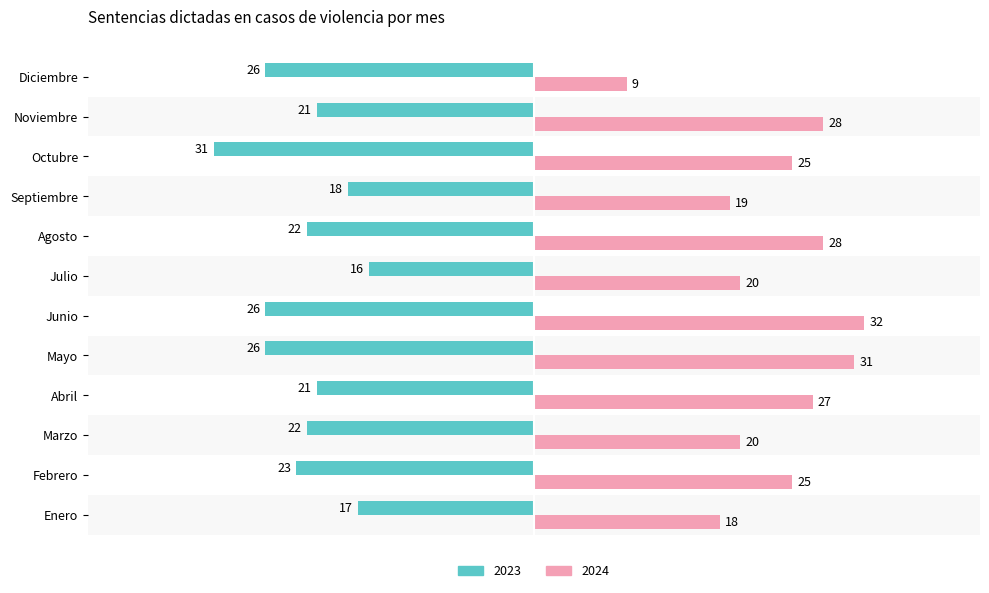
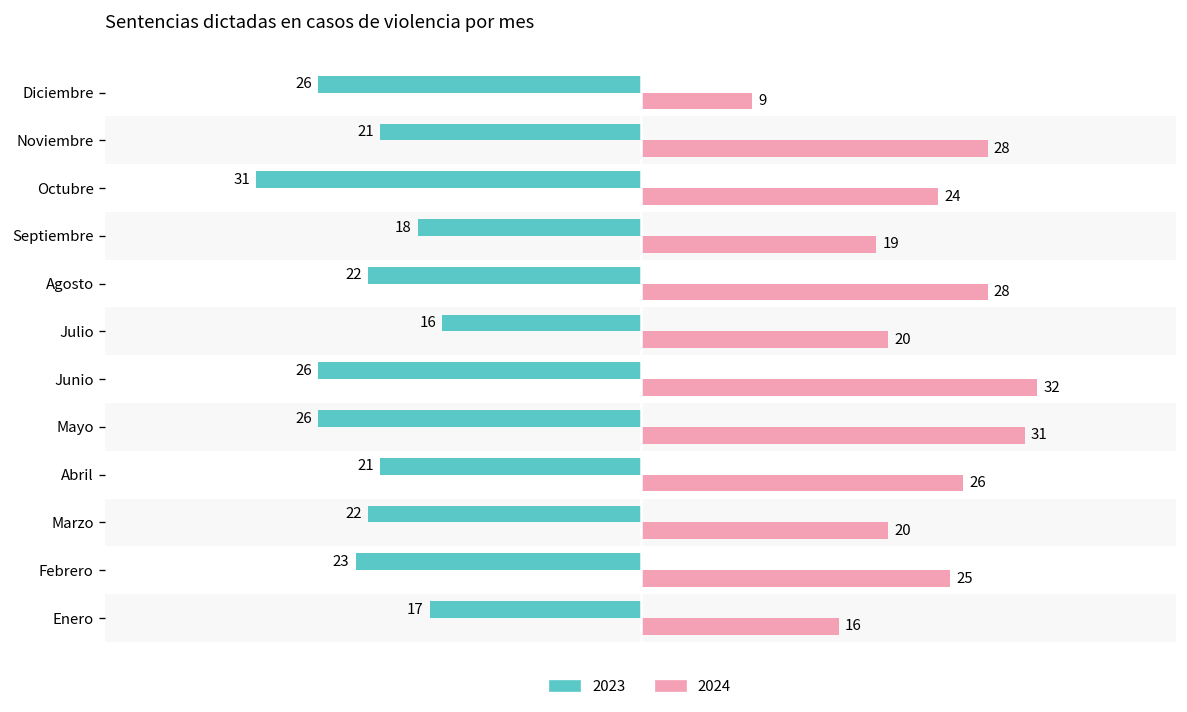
  {
    "2024": {
      "Diciembre": 9,
      "Noviembre": 28,
-     "Octubre": 25,
+     "Octubre": 24,
      "Septiembre": 19,
      "Agosto": 28,
      "Julio": 20,
      "Junio": 32,
      "Mayo": 31,
-     "Abril": 27,
+     "Abril": 26,
      "Marzo": 20,
      "Febrero": 25,
-     "Enero": 18
+     "Enero": 16
    }
  }
